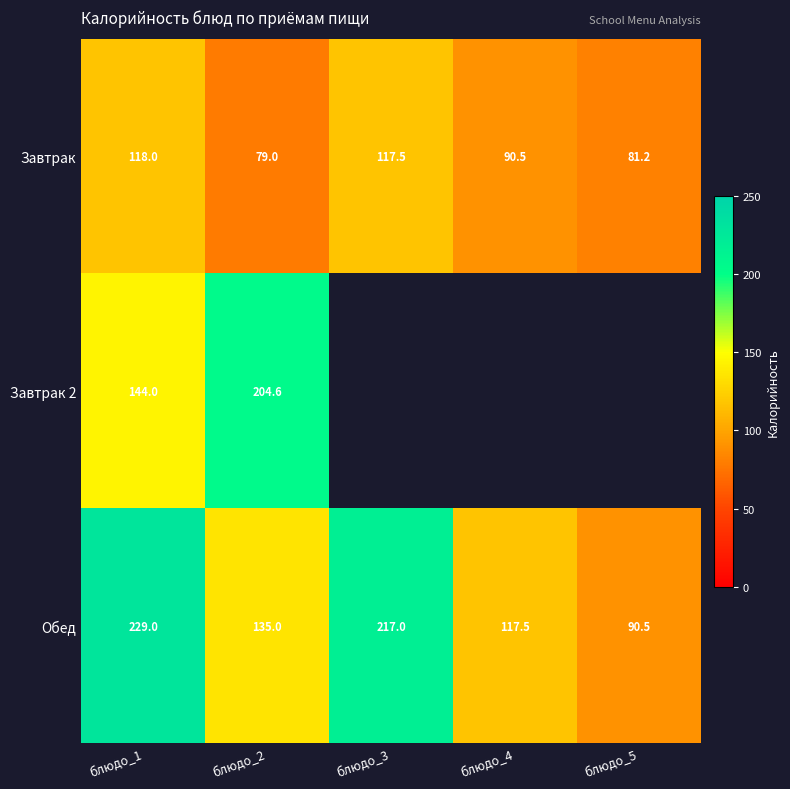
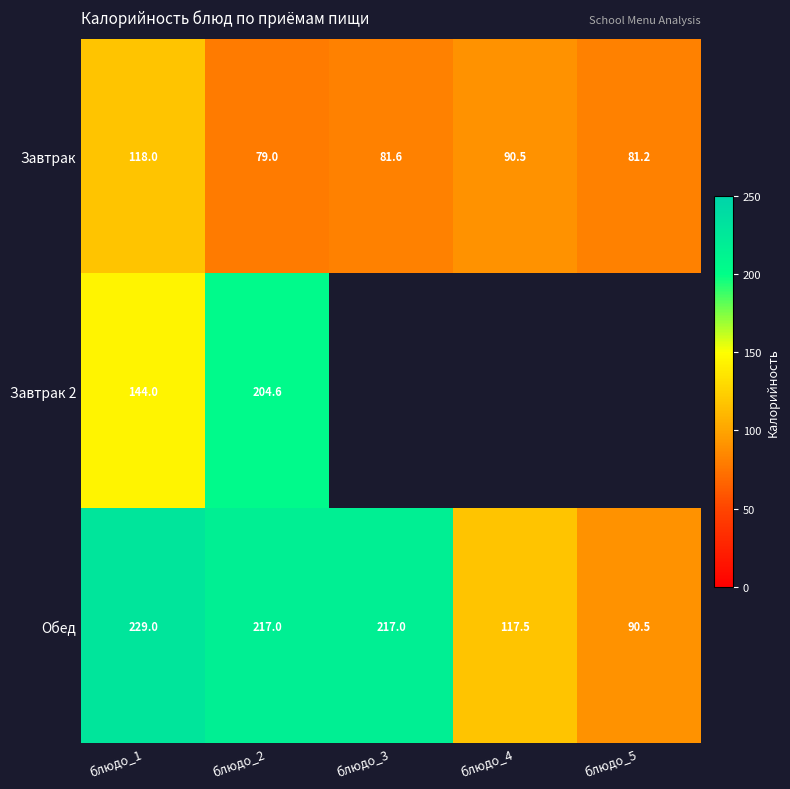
  {
    "Завтрак": {
      "блюдо_1": 118.0,
      "блюдо_2": 79.0,
-     "блюдо_3": 117.5,
+     "блюдо_3": 81.6,
      "блюдо_4": 90.5,
      "блюдо_5": 81.2
    },
    "Завтрак 2": {
      "блюдо_1": 144.0,
      "блюдо_2": 204.6
    },
    "Обед": {
      "блюдо_1": 229.0,
-     "блюдо_2": 135.0,
+     "блюдо_2": 217.0,
      "блюдо_3": 217.0,
      "блюдо_4": 117.5,
      "блюдо_5": 90.5
    }
  }
